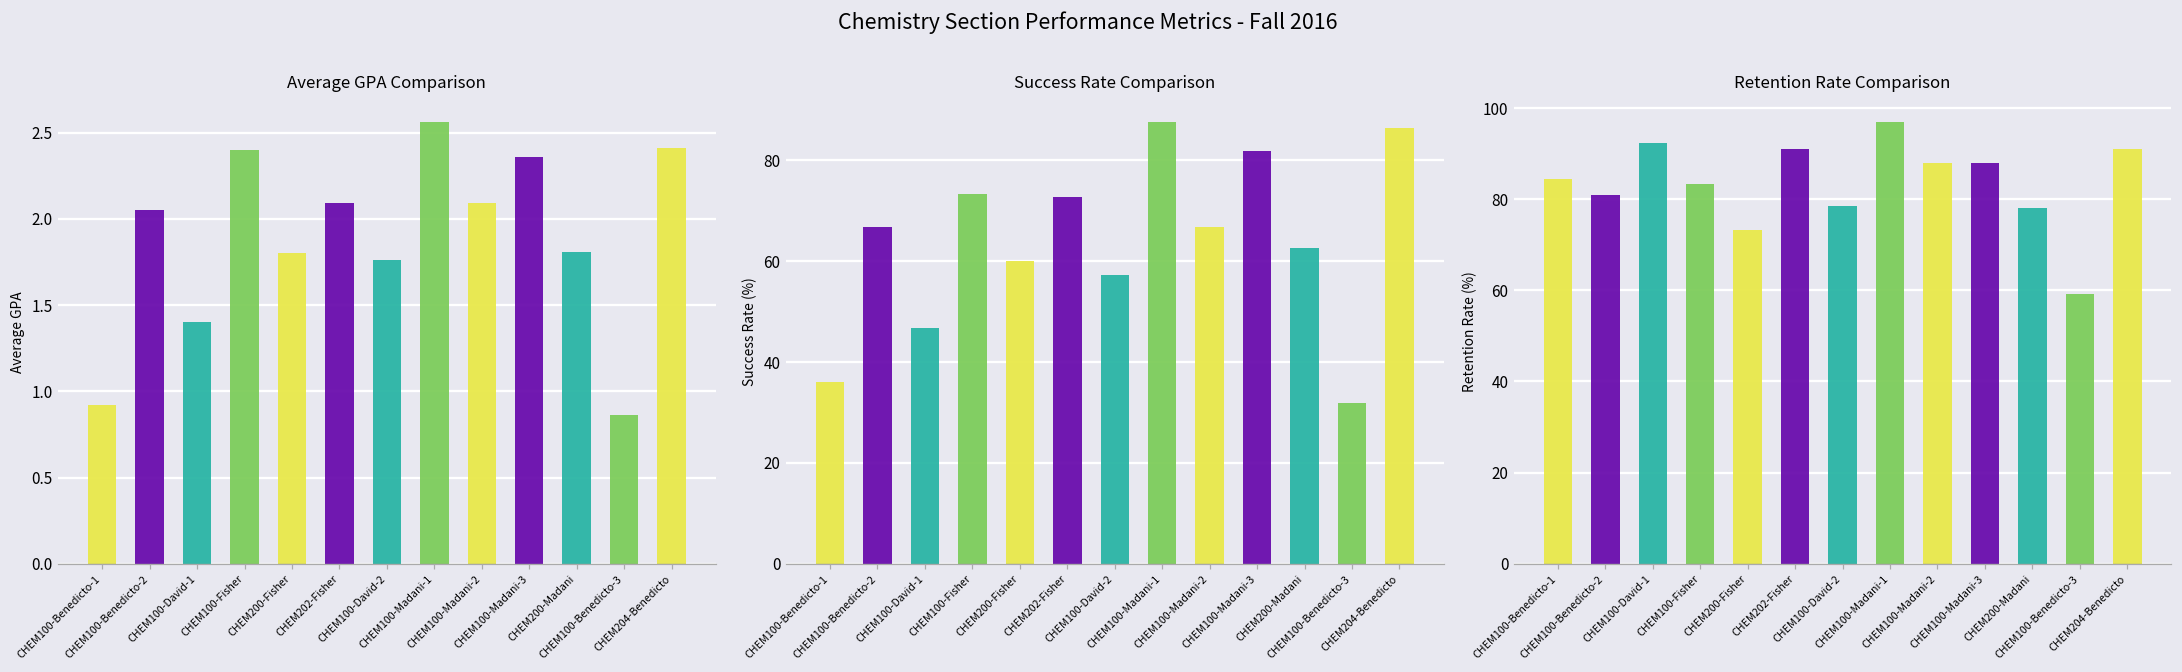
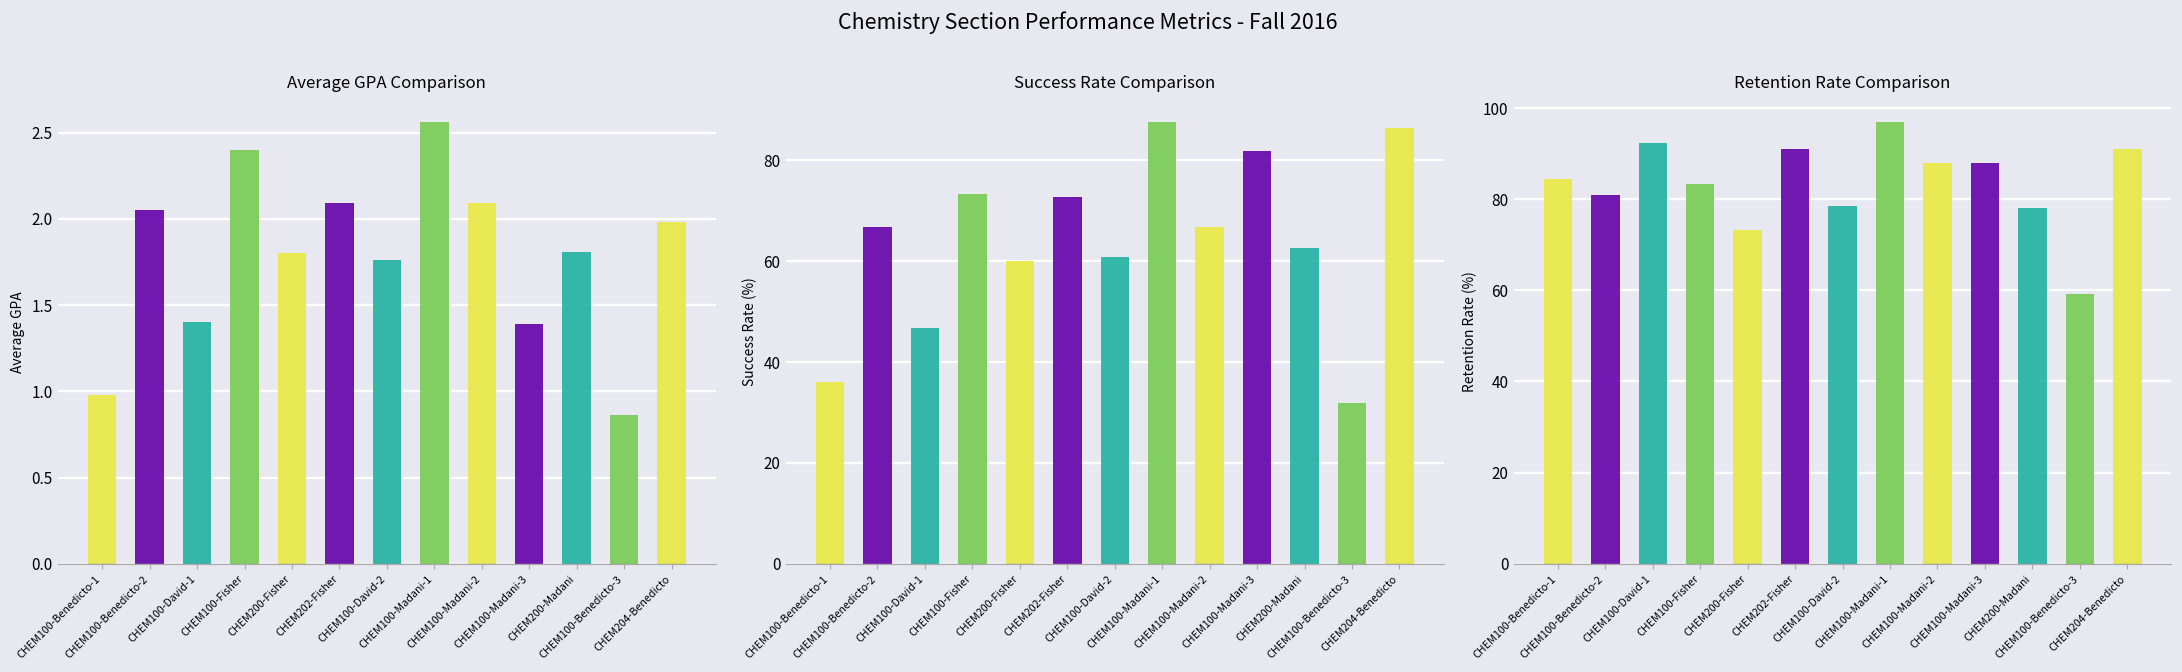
  {
    "Average GPA Comparison": {
-     "CHEM100-Benedicto-1": 0.92,
+     "CHEM100-Benedicto-1": 0.98,
      "CHEM100-Benedicto-2": 2.05,
      "CHEM100-David-1": 1.40,
      "CHEM100-Fisher": 2.40,
      "CHEM200-Fisher": 1.80,
      "CHEM202-Fisher": 2.09,
      "CHEM100-David-2": 1.76,
      "CHEM100-Madani-1": 2.56,
      "CHEM100-Madani-2": 2.09,
-     "CHEM100-Madani-3": 2.36,
+     "CHEM100-Madani-3": 1.39,
      "CHEM200-Madani": 1.81,
      "CHEM100-Benedicto-3": 0.86,
-     "CHEM204-Benedicto": 2.41
+     "CHEM204-Benedicto": 1.98
    },
    "Success Rate Comparison": {
      "CHEM100-Benedicto-1": 36,
      "CHEM100-Benedicto-2": 67,
      "CHEM100-David-1": 47,
      "CHEM100-Fisher": 73,
      "CHEM200-Fisher": 60,
      "CHEM202-Fisher": 73,
-     "CHEM100-David-2": 57,
+     "CHEM100-David-2": 61,
      "CHEM100-Madani-1": 88,
      "CHEM100-Madani-2": 67,
      "CHEM100-Madani-3": 82,
      "CHEM200-Madani": 63,
      "CHEM100-Benedicto-3": 32,
      "CHEM204-Benedicto": 86
    },
    "Retention Rate Comparison": {
      "CHEM100-Benedicto-1": 85,
      "CHEM100-Benedicto-2": 81,
      "CHEM100-David-1": 92,
      "CHEM100-Fisher": 83,
      "CHEM200-Fisher": 73,
      "CHEM202-Fisher": 91,
      "CHEM100-David-2": 79,
      "CHEM100-Madani-1": 97,
      "CHEM100-Madani-2": 88,
      "CHEM100-Madani-3": 88,
      "CHEM200-Madani": 78,
      "CHEM100-Benedicto-3": 59,
      "CHEM204-Benedicto": 91
    }
  }
